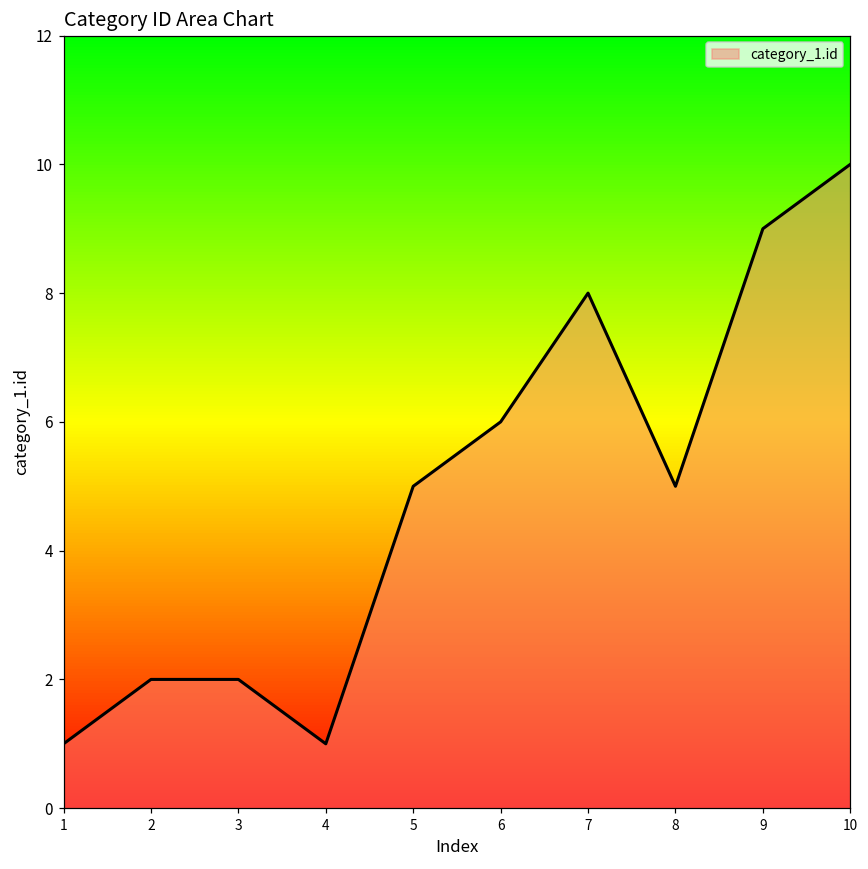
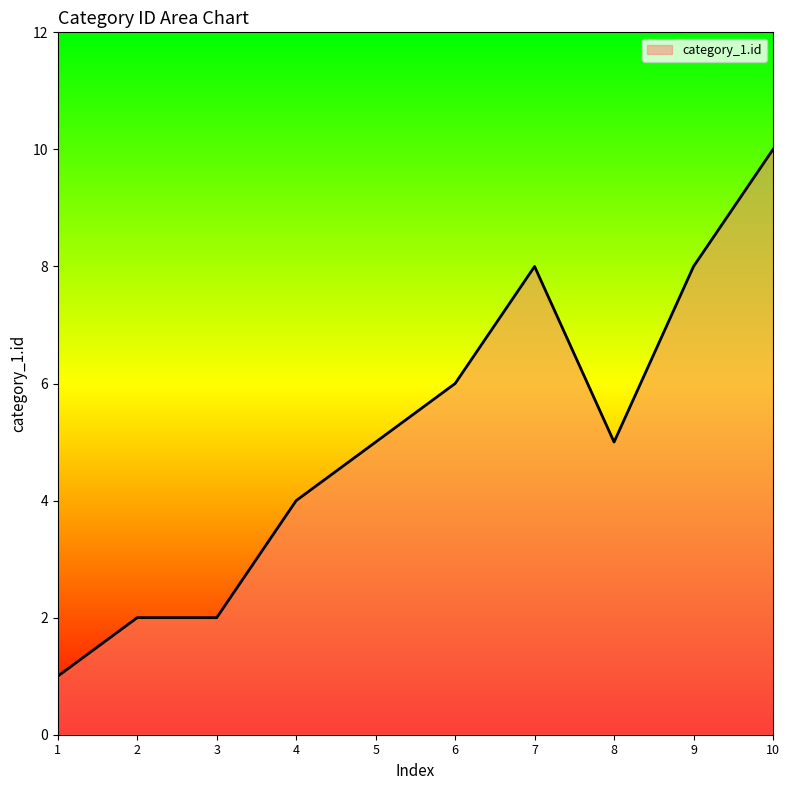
  {
    "1": 1,
    "2": 2,
    "3": 2,
-   "4": 1,
+   "4": 4,
    "5": 5,
    "6": 6,
    "7": 8,
    "8": 5,
-   "9": 9,
+   "9": 8,
    "10": 10
  }
